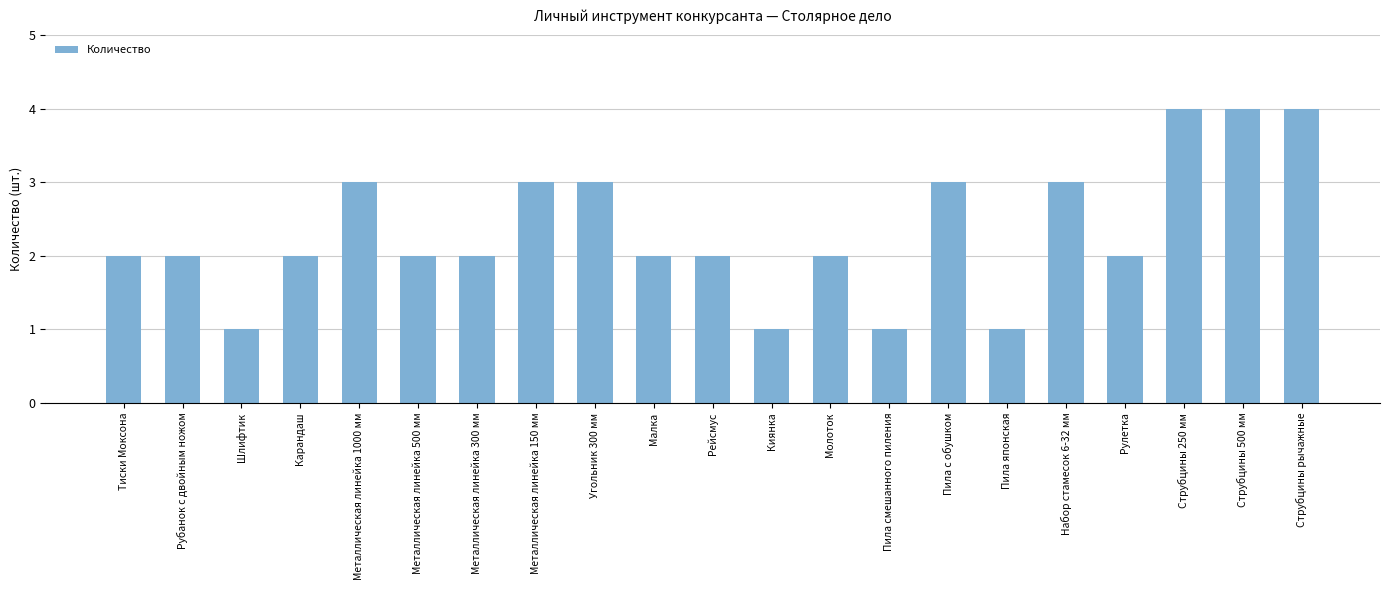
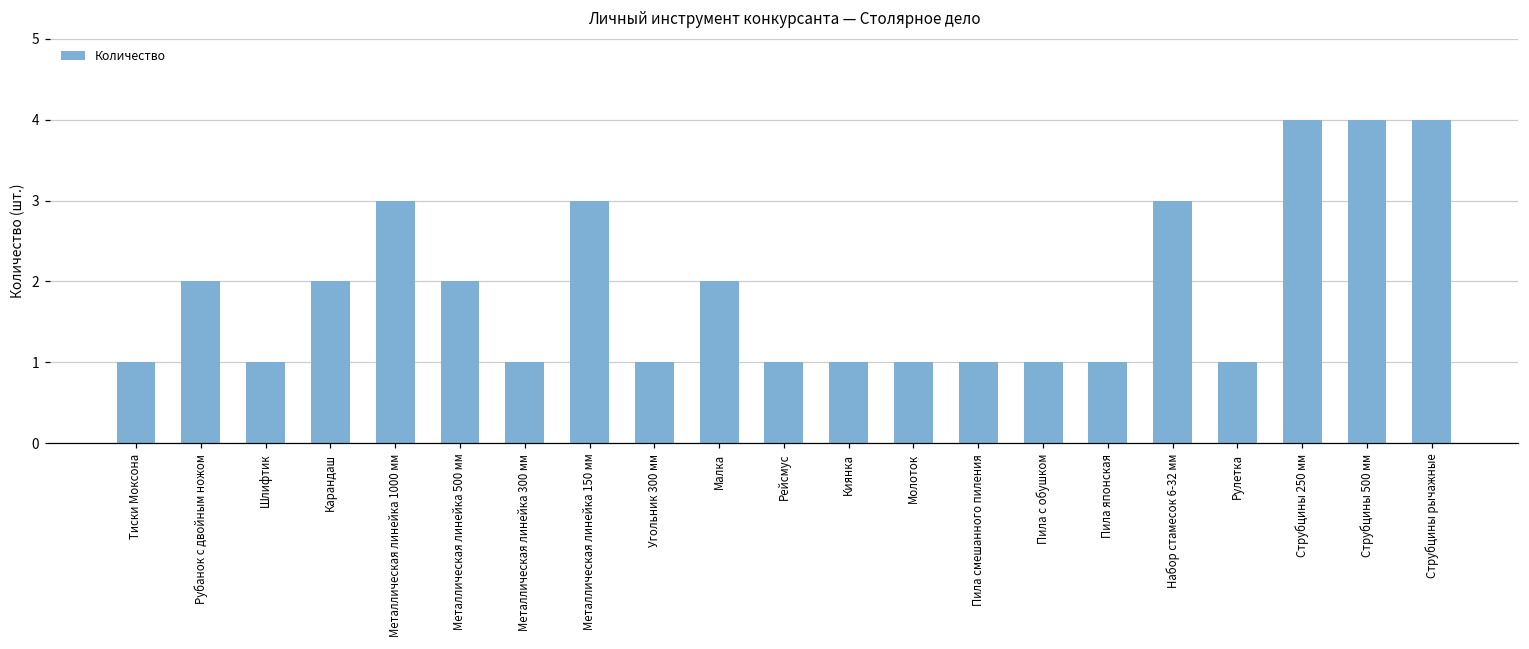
  {
-   "Тиски Моксона": 2,
+   "Тиски Моксона": 1,
    "Рубанок с двойным ножом": 2,
    "Шлифтик": 1,
    "Карандаш": 2,
    "Металлическая линейка 1000 мм": 3,
    "Металлическая линейка 500 мм": 2,
-   "Металлическая линейка 300 мм": 2,
+   "Металлическая линейка 300 мм": 1,
    "Металлическая линейка 150 мм": 3,
-   "Угольник 300 мм": 3,
+   "Угольник 300 мм": 1,
    "Малка": 2,
-   "Рейсмус": 2,
+   "Рейсмус": 1,
    "Киянка": 1,
-   "Молоток": 2,
+   "Молоток": 1,
    "Пила смешанного пиления": 1,
-   "Пила с обушком": 3,
+   "Пила с обушком": 1,
    "Пила японская": 1,
    "Набор стамесок 6-32 мм": 3,
-   "Рулетка": 2,
+   "Рулетка": 1,
    "Струбцины 250 мм": 4,
    "Струбцины 500 мм": 4,
    "Струбцины рычажные": 4
  }
